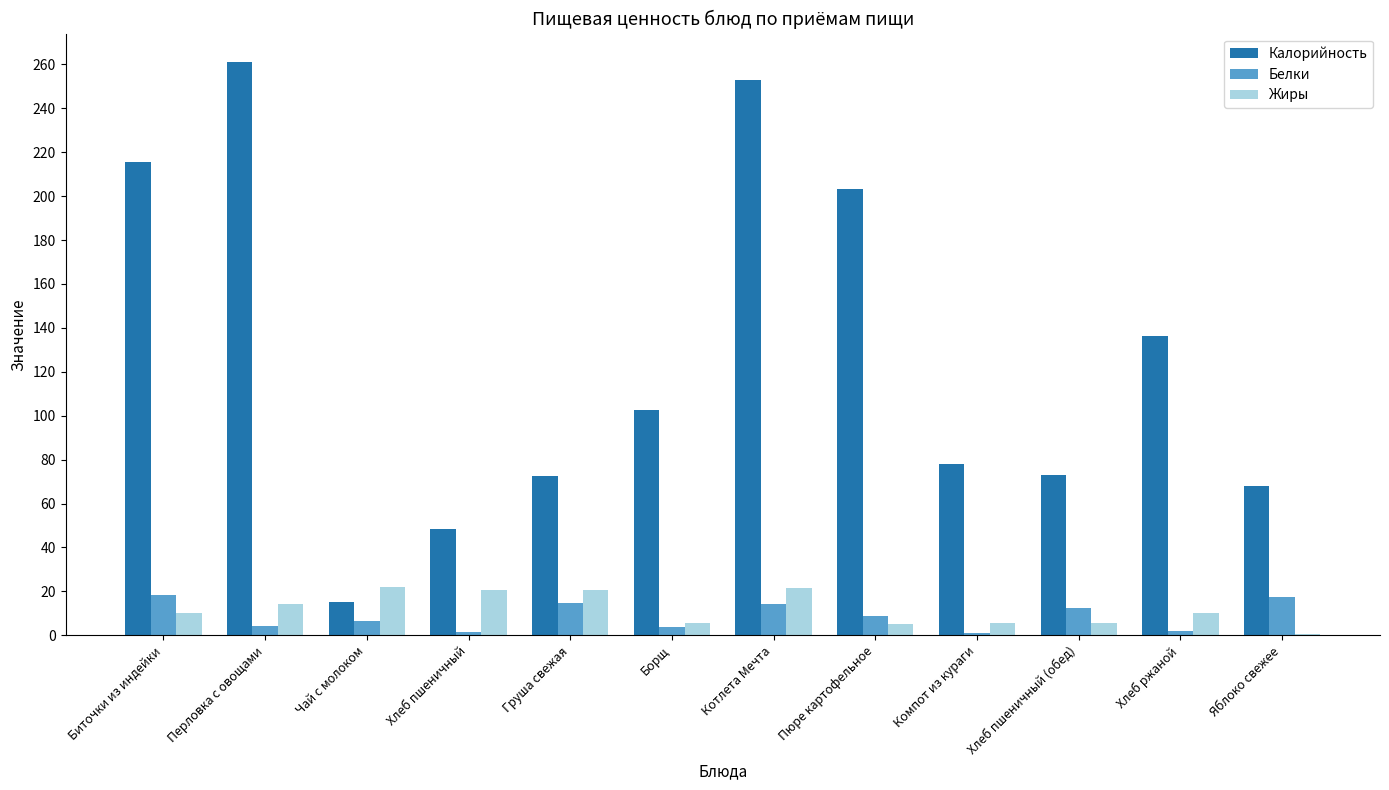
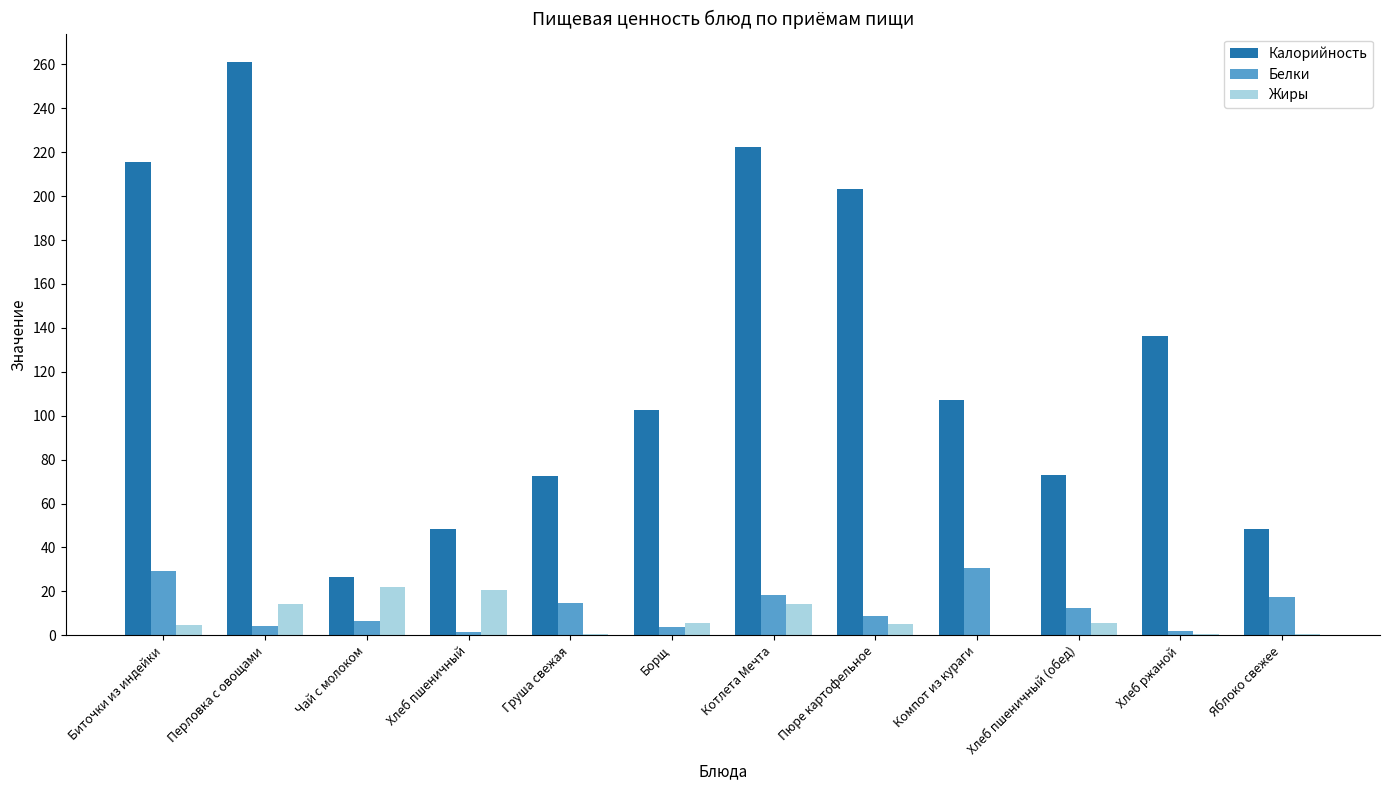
  {
    "Калорийность": {
      "Биточки из индейки": 216,
      "Перловка с овощами": 261,
-     "Чай с молоком": 15,
+     "Чай с молоком": 27,
      "Хлеб пшеничный": 49,
      "Груша свежая": 72,
      "Борщ": 102,
-     "Котлета Мечта": 253,
+     "Котлета Мечта": 222,
      "Пюре картофельное": 203,
-     "Компот из кураги": 78,
+     "Компот из кураги": 107,
      "Хлеб пшеничный (обед)": 73,
      "Хлеб ржаной": 136,
-     "Яблоко свежее": 68
+     "Яблоко свежее": 48
    },
    "Белки": {
-     "Биточки из индейки": 18,
+     "Биточки из индейки": 29,
      "Перловка с овощами": 4,
      "Чай с молоком": 6,
      "Хлеб пшеничный": 2,
      "Груша свежая": 15,
      "Борщ": 4,
-     "Котлета Мечта": 14,
+     "Котлета Мечта": 18,
      "Пюре картофельное": 9,
-     "Компот из кураги": 1,
+     "Компот из кураги": 31,
      "Хлеб пшеничный (обед)": 12,
      "Хлеб ржаной": 2,
      "Яблоко свежее": 17
    },
    "Жиры": {
-     "Биточки из индейки": 10,
+     "Биточки из индейки": 5,
      "Перловка с овощами": 14,
      "Чай с молоком": 22,
      "Хлеб пшеничный": 21,
-     "Груша свежая": 21,
+     "Груша свежая": 0,
      "Борщ": 6,
-     "Котлета Мечта": 21,
+     "Котлета Мечта": 14,
      "Пюре картофельное": 5,
-     "Компот из кураги": 6,
+     "Компот из кураги": 0,
      "Хлеб пшеничный (обед)": 5,
-     "Хлеб ржаной": 10
+     "Хлеб ржаной": 0
    }
  }
